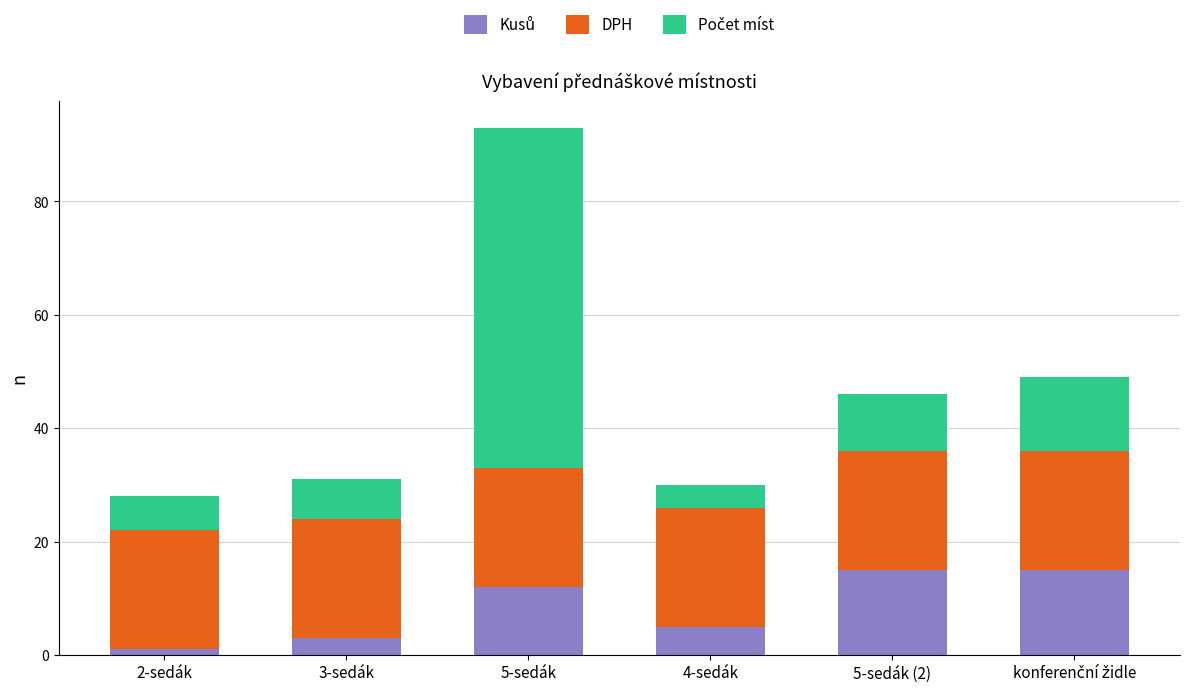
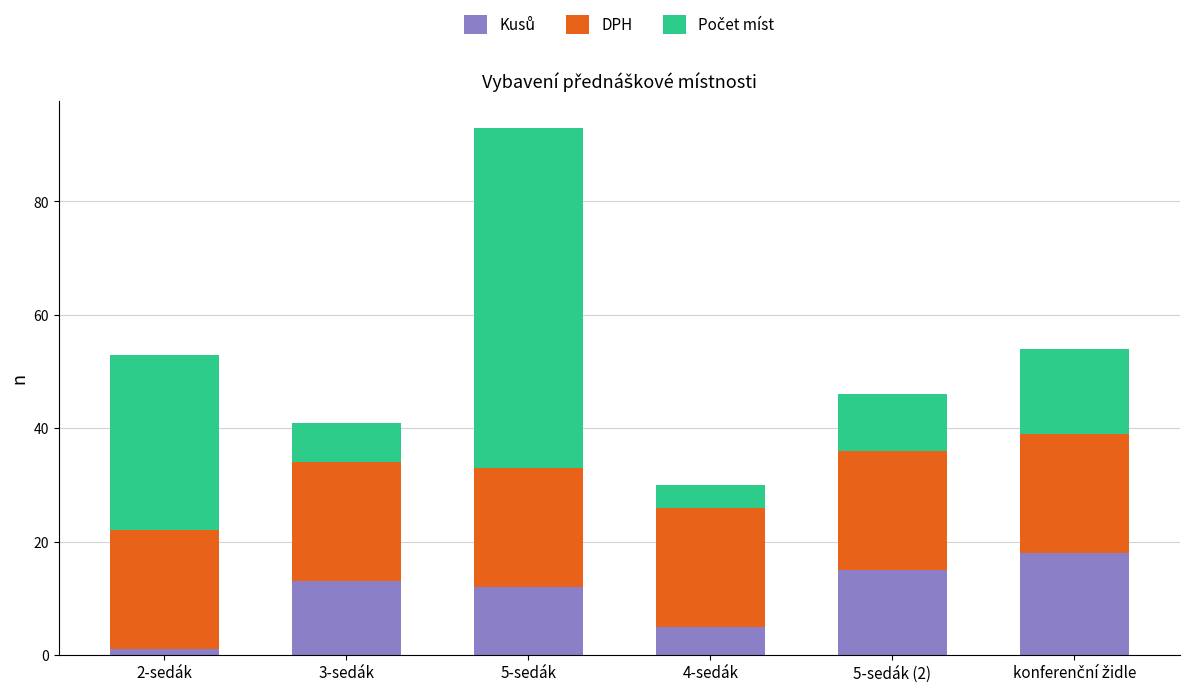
  {
    "Kusů": {
      "2-sedák": 1,
-     "3-sedák": 3,
+     "3-sedák": 13,
      "5-sedák": 12,
      "4-sedák": 5,
      "5-sedák (2)": 15,
-     "konferenční židle": 15
+     "konferenční židle": 18
    },
    "DPH": {
      "2-sedák": 21,
      "3-sedák": 21,
      "5-sedák": 21,
      "4-sedák": 21,
      "5-sedák (2)": 21,
      "konferenční židle": 21
    },
    "Počet míst": {
-     "2-sedák": 6,
+     "2-sedák": 31,
      "3-sedák": 7,
      "5-sedák": 60,
      "4-sedák": 4,
      "5-sedák (2)": 10,
-     "konferenční židle": 13
+     "konferenční židle": 15
    }
  }
